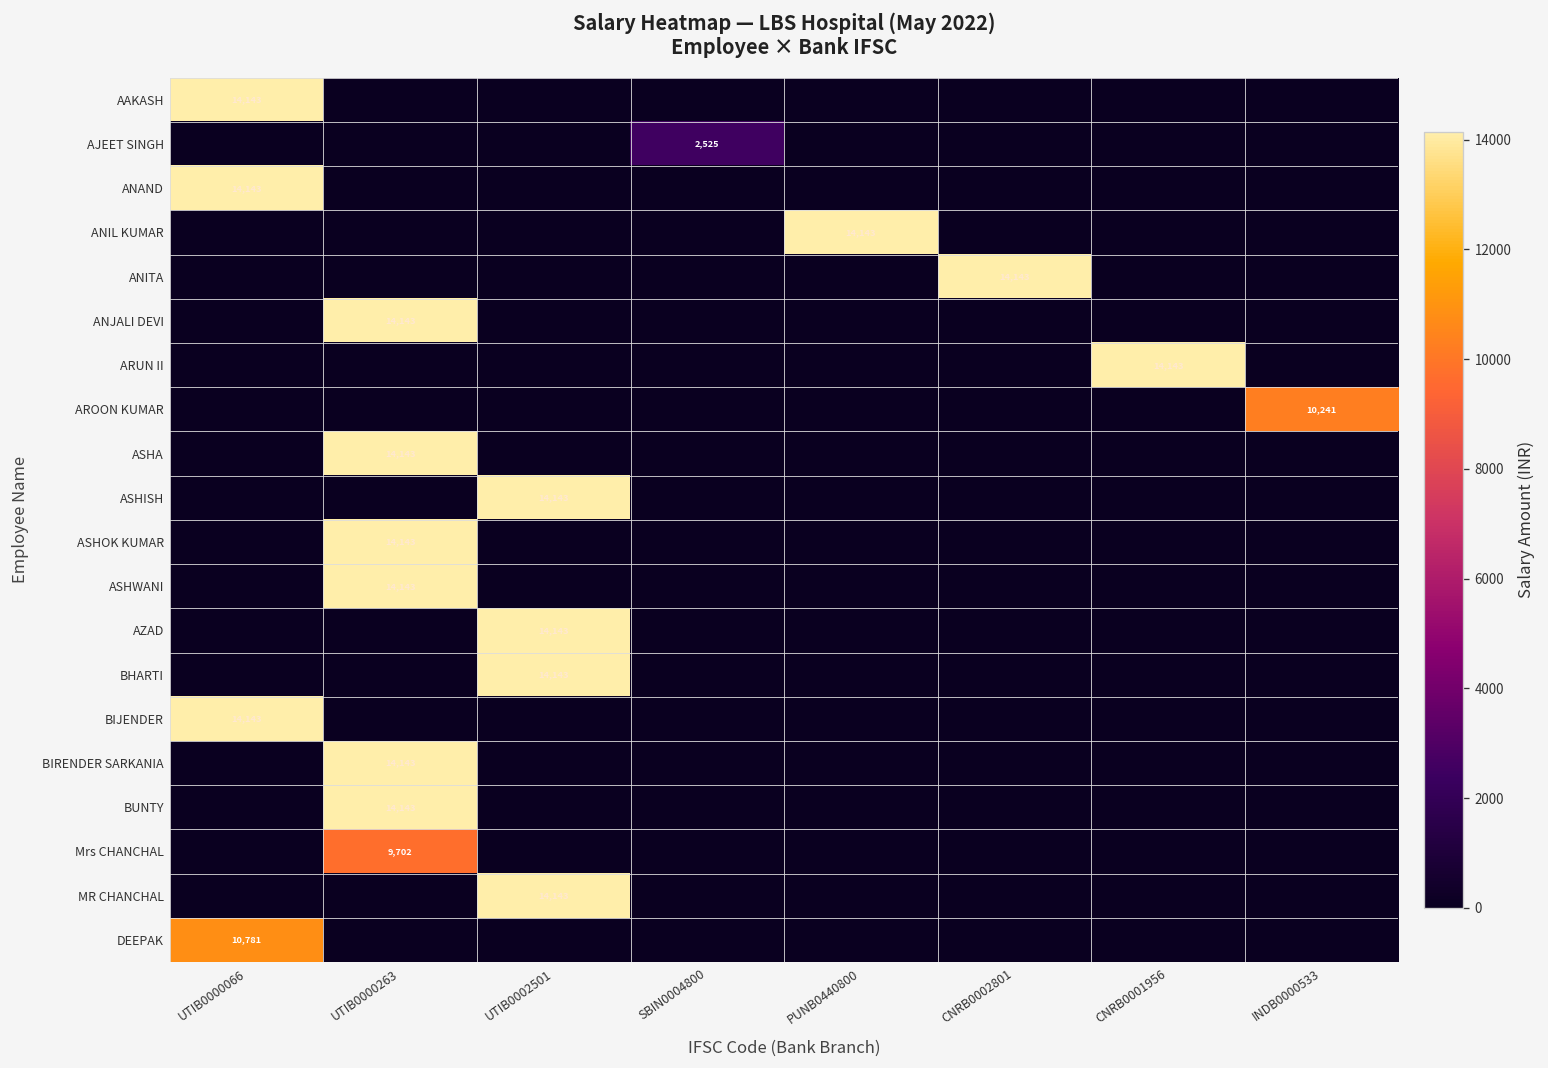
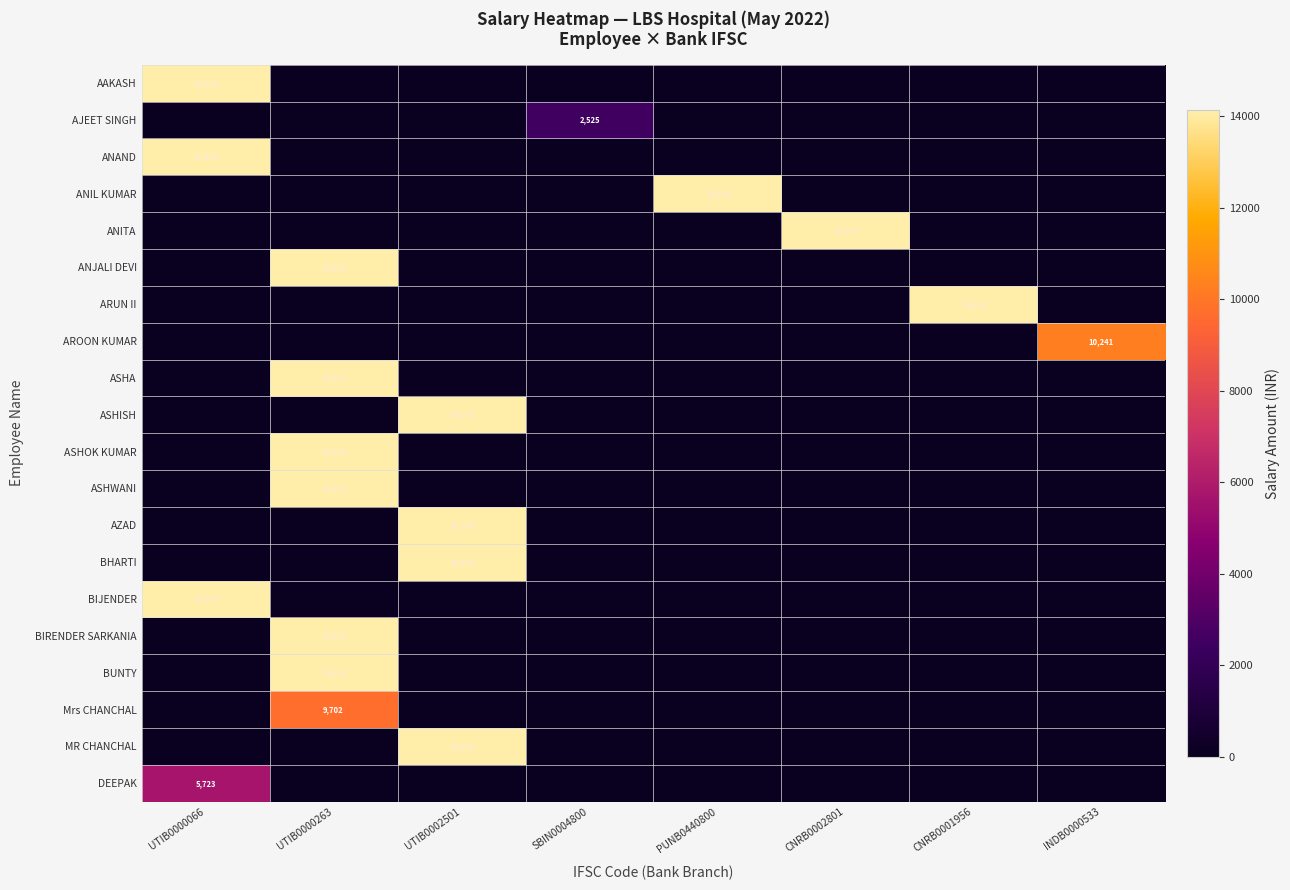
  {
    "AJEET SINGH": {
      "SBIN0004800": "2,525"
    },
    "AROON KUMAR": {
      "INDB0000533": "10,241"
    },
    "Mrs CHANCHAL": {
      "UTIB0000263": "9,702"
    },
    "DEEPAK": {
-     "UTIB0000066": "10,781"
+     "UTIB0000066": "5,723"
    }
  }
